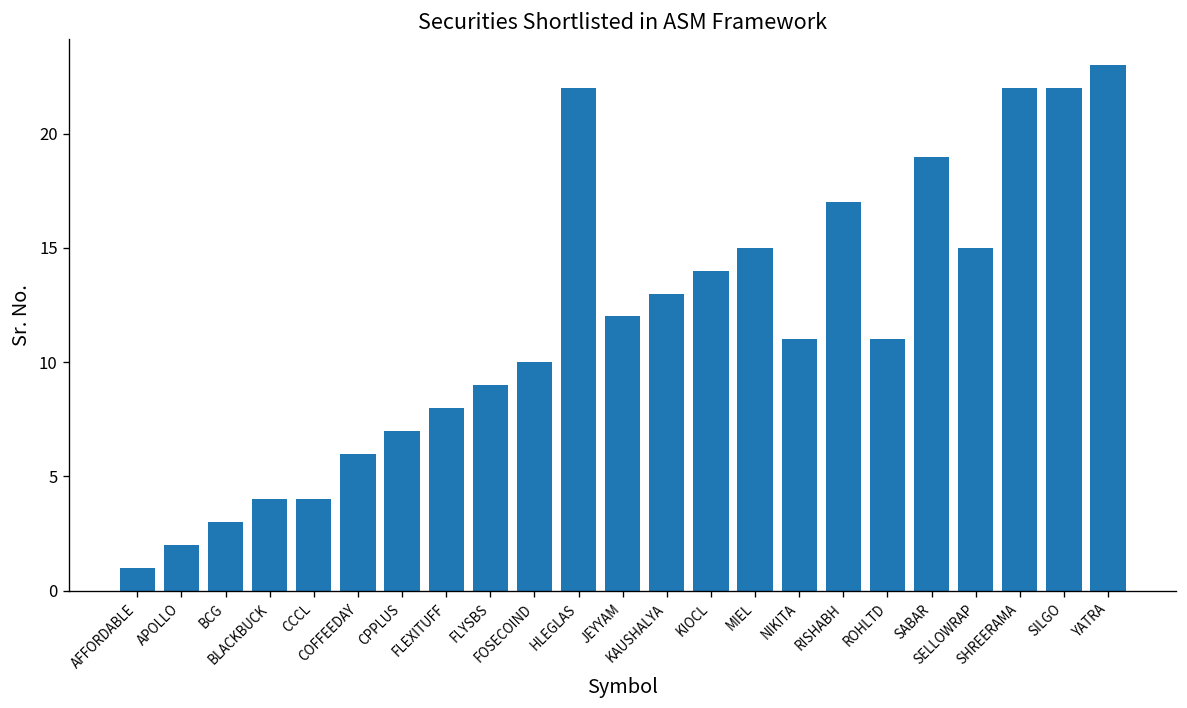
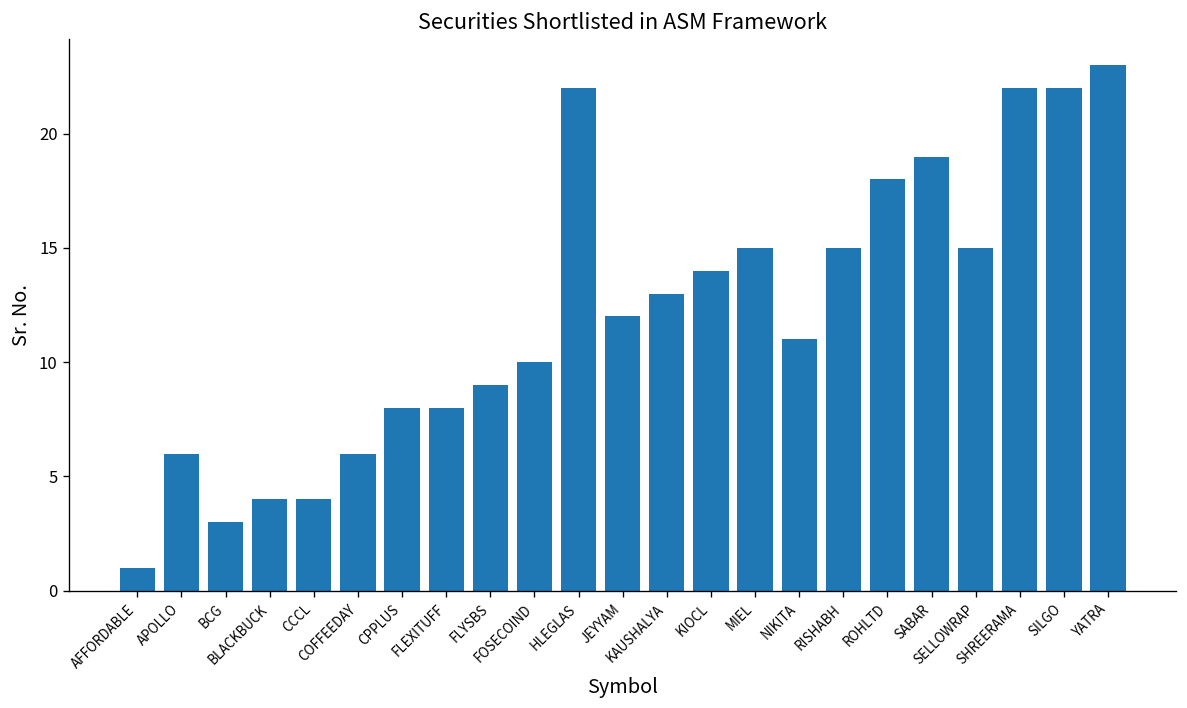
  {
    "AFFORDABLE": 1,
-   "APOLLO": 2,
+   "APOLLO": 6,
    "BCG": 3,
    "BLACKBUCK": 4,
    "CCCL": 4,
    "COFFEEDAY": 6,
-   "CPPLUS": 7,
+   "CPPLUS": 8,
    "FLEXITUFF": 8,
    "FLYSBS": 9,
    "FOSECOIND": 10,
    "HLEGLAS": 22,
    "JEYYAM": 12,
    "KAUSHALYA": 13,
    "KIOCL": 14,
    "MIEL": 15,
    "NIKITA": 11,
-   "RISHABH": 17,
-   "ROHLTD": 11,
+   "RISHABH": 15,
+   "ROHLTD": 18,
    "SABAR": 19,
    "SELLOWRAP": 15,
    "SHREERAMA": 22,
    "SILGO": 22,
    "YATRA": 23
  }
